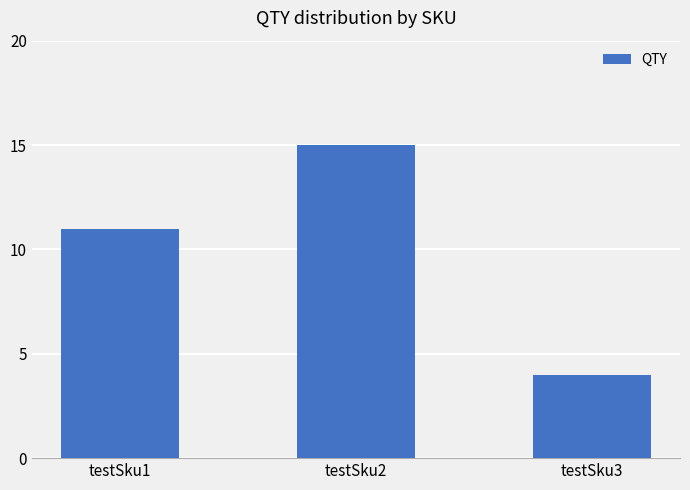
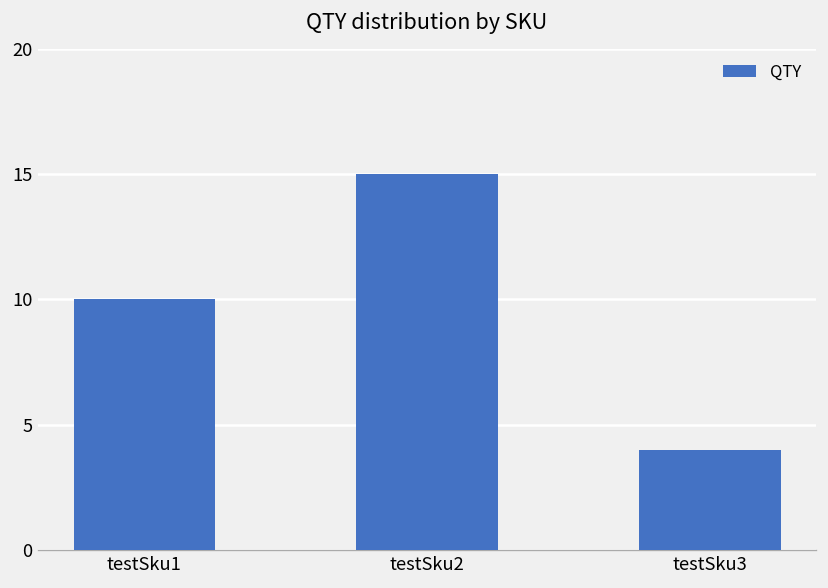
  {
-   "testSku1": 11,
+   "testSku1": 10,
    "testSku2": 15,
    "testSku3": 4
  }
